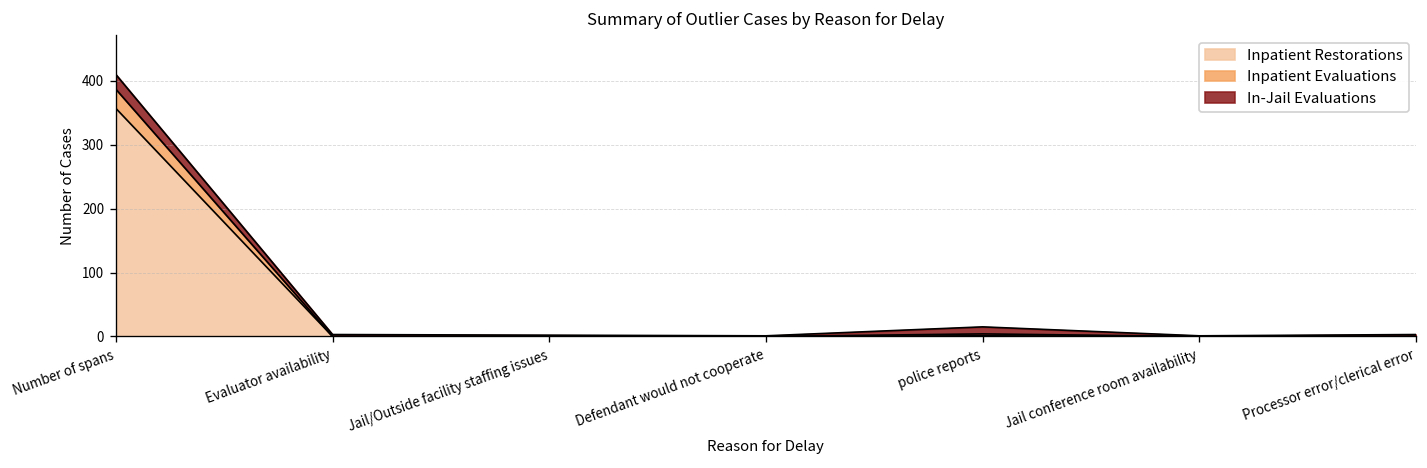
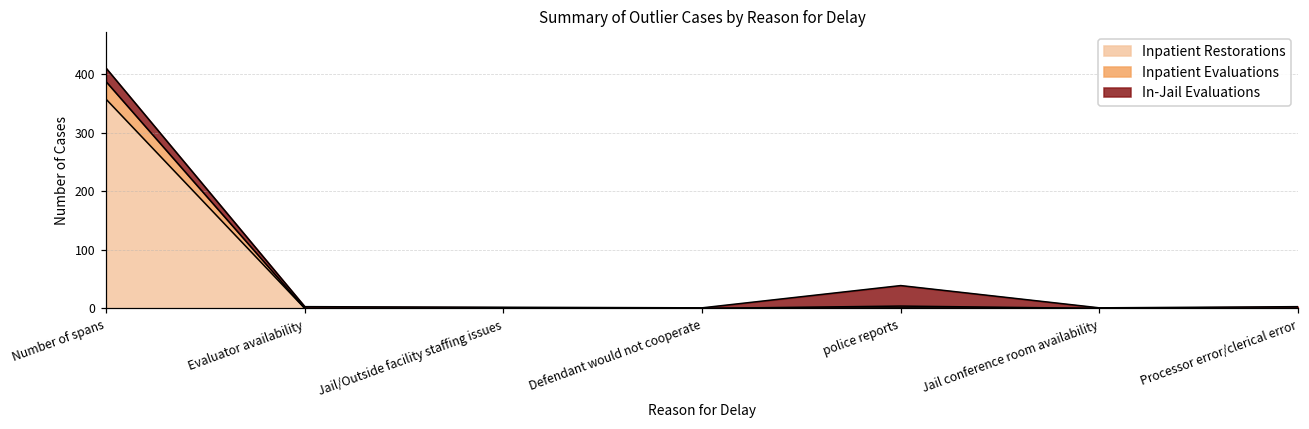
  {
    "Inpatient Restorations": {
      "Number of spans": 360
    },
    "Inpatient Evaluations": {
      "Number of spans": 30
    },
    "In-Jail Evaluations": {
      "Number of spans": 20,
-     "police reports": 10
+     "police reports": 40
    }
  }
